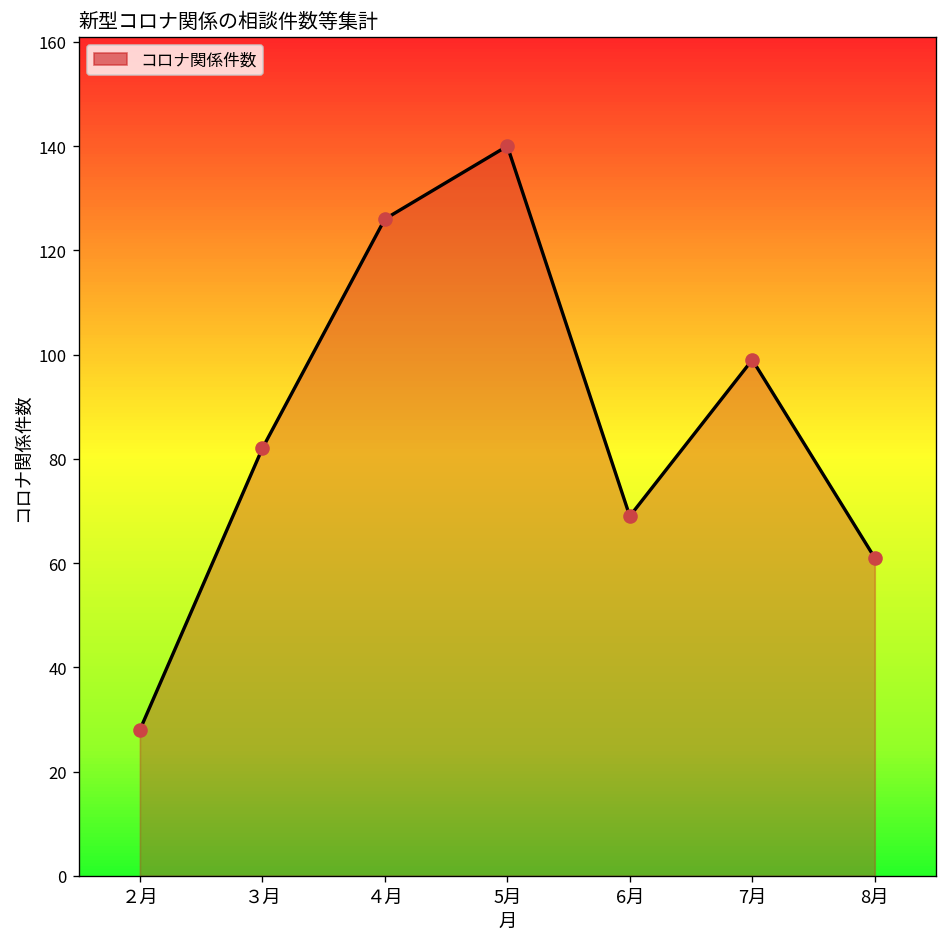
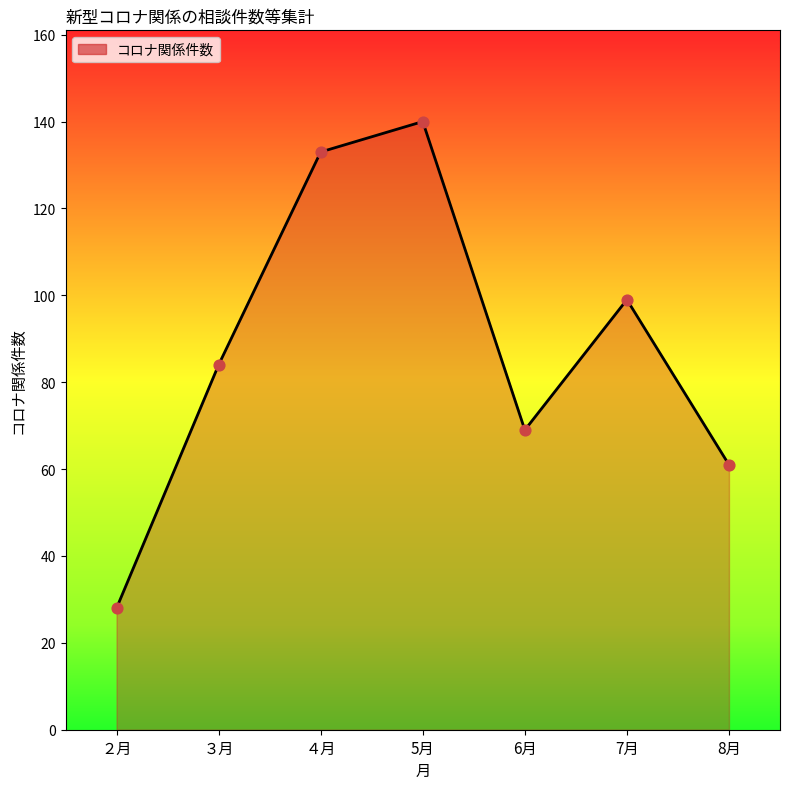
  {
    "２月": 28,
-   "３月": 82,
-   "４月": 126,
+   "３月": 84,
+   "４月": 133,
    "5月": 140,
    "6月": 69,
    "7月": 99,
    "8月": 61
  }
